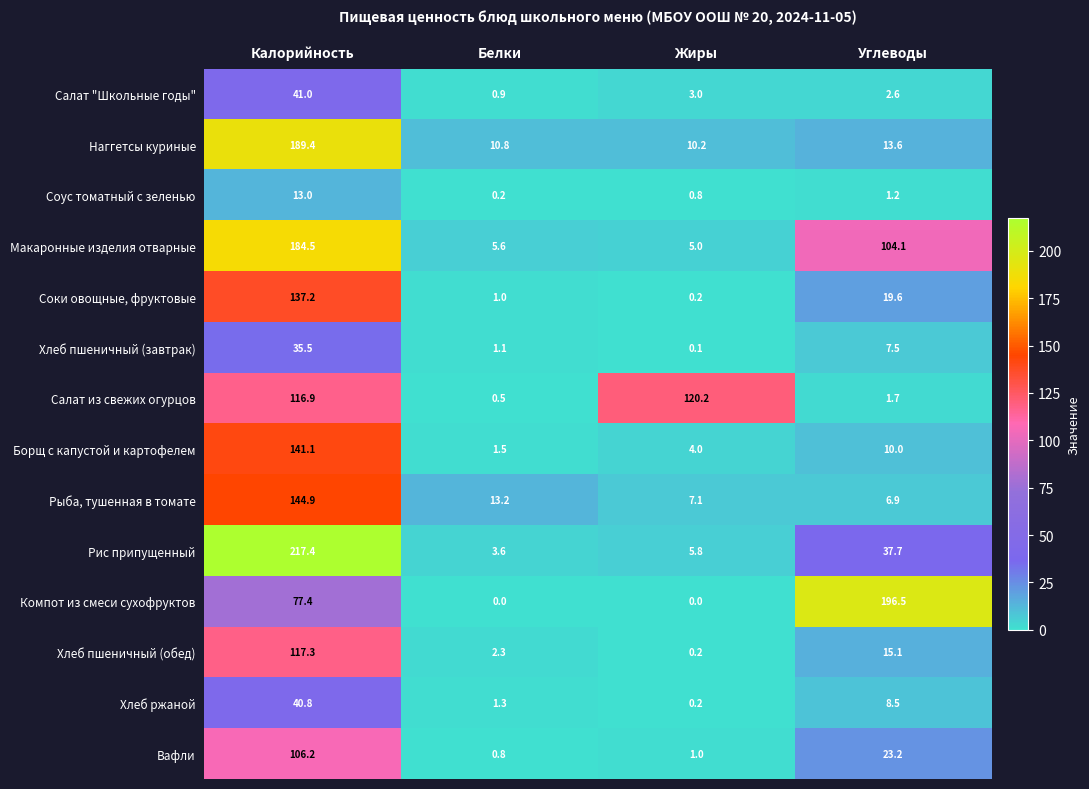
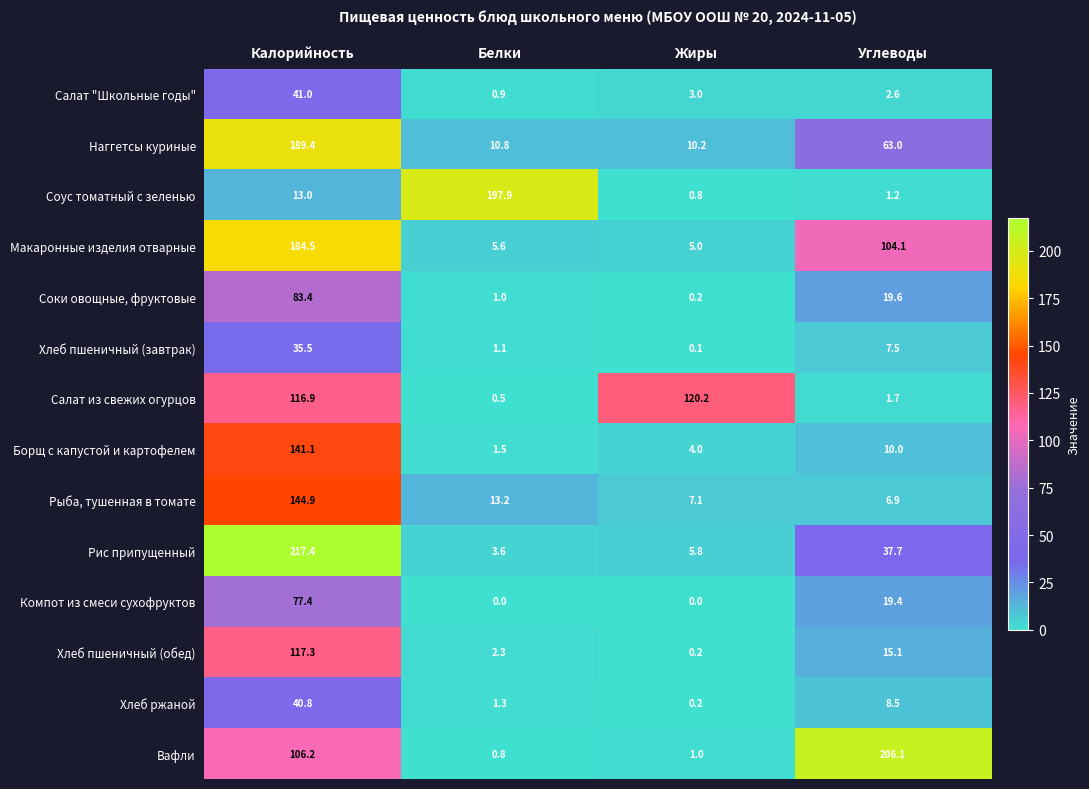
  {
    "Салат \"Школьные годы\"": {
      "Калорийность": 41.0,
      "Белки": 0.9,
      "Жиры": 3.0,
      "Углеводы": 2.6
    },
    "Наггетсы куриные": {
      "Калорийность": 189.4,
      "Белки": 10.8,
      "Жиры": 10.2,
-     "Углеводы": 13.6
+     "Углеводы": 63.0
    },
    "Соус томатный с зеленью": {
      "Калорийность": 13.0,
-     "Белки": 0.2,
+     "Белки": 197.9,
      "Жиры": 0.8,
      "Углеводы": 1.2
    },
    "Макаронные изделия отварные": {
      "Калорийность": 184.5,
      "Белки": 5.6,
      "Жиры": 5.0,
      "Углеводы": 104.1
    },
    "Соки овощные, фруктовые": {
-     "Калорийность": 137.2,
+     "Калорийность": 83.4,
      "Белки": 1.0,
      "Жиры": 0.2,
      "Углеводы": 19.6
    },
    "Хлеб пшеничный (завтрак)": {
      "Калорийность": 35.5,
      "Белки": 1.1,
      "Жиры": 0.1,
      "Углеводы": 7.5
    },
    "Салат из свежих огурцов": {
      "Калорийность": 116.9,
      "Белки": 0.5,
      "Жиры": 120.2,
      "Углеводы": 1.7
    },
    "Борщ с капустой и картофелем": {
      "Калорийность": 141.1,
      "Белки": 1.5,
      "Жиры": 4.0,
      "Углеводы": 10.0
    },
    "Рыба, тушенная в томате": {
      "Калорийность": 144.9,
      "Белки": 13.2,
      "Жиры": 7.1,
      "Углеводы": 6.9
    },
    "Рис припущенный": {
      "Калорийность": 217.4,
      "Белки": 3.6,
      "Жиры": 5.8,
      "Углеводы": 37.7
    },
    "Компот из смеси сухофруктов": {
      "Калорийность": 77.4,
      "Белки": 0.0,
      "Жиры": 0.0,
-     "Углеводы": 196.5
+     "Углеводы": 19.4
    },
    "Хлеб пшеничный (обед)": {
      "Калорийность": 117.3,
      "Белки": 2.3,
      "Жиры": 0.2,
      "Углеводы": 15.1
    },
    "Хлеб ржаной": {
      "Калорийность": 40.8,
      "Белки": 1.3,
      "Жиры": 0.2,
      "Углеводы": 8.5
    },
    "Вафли": {
      "Калорийность": 106.2,
      "Белки": 0.8,
      "Жиры": 1.0,
-     "Углеводы": 23.2
+     "Углеводы": 206.1
    }
  }
